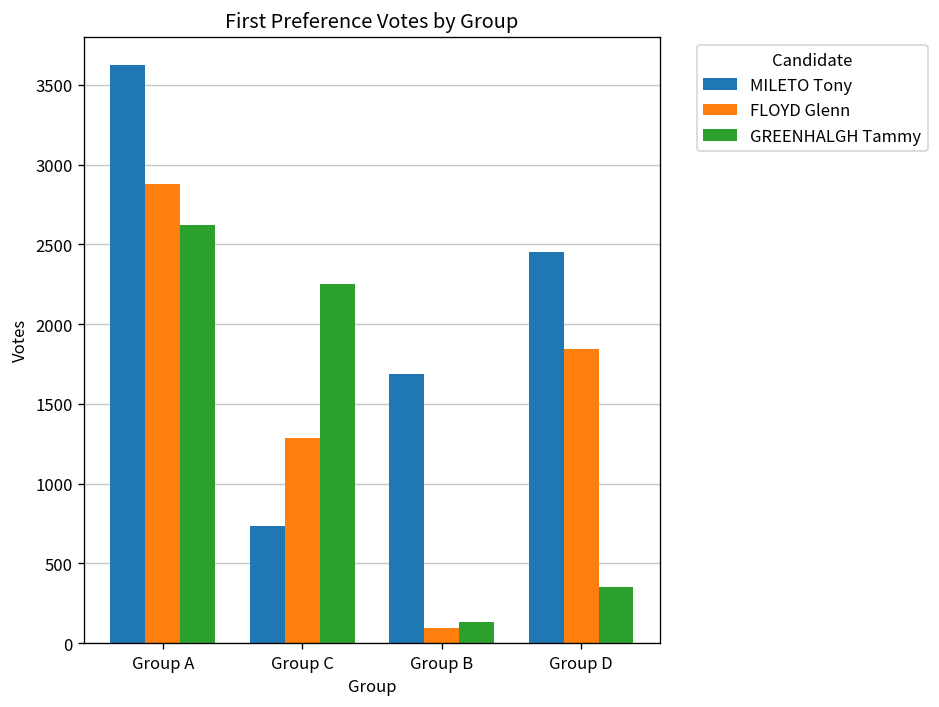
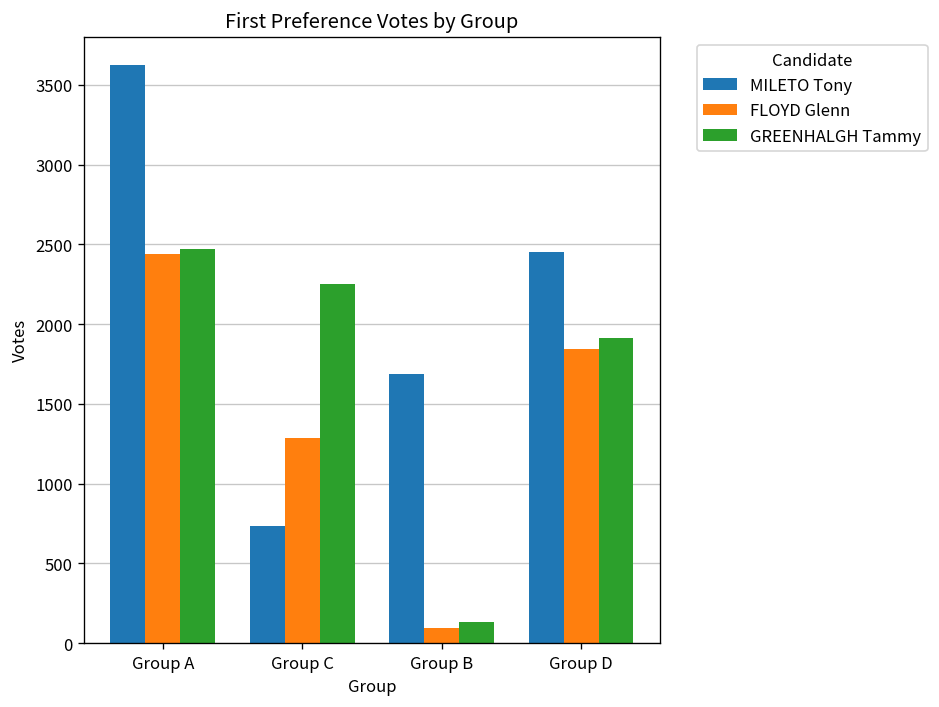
  {
    "MILETO Tony": {
      "Group A": 3620,
      "Group C": 740,
      "Group B": 1690,
      "Group D": 2450
    },
    "FLOYD Glenn": {
-     "Group A": 2880,
+     "Group A": 2440,
      "Group C": 1280,
      "Group B": 100,
      "Group D": 1850
    },
    "GREENHALGH Tammy": {
-     "Group A": 2620,
+     "Group A": 2470,
      "Group C": 2250,
      "Group B": 140,
-     "Group D": 350
+     "Group D": 1910
    }
  }
